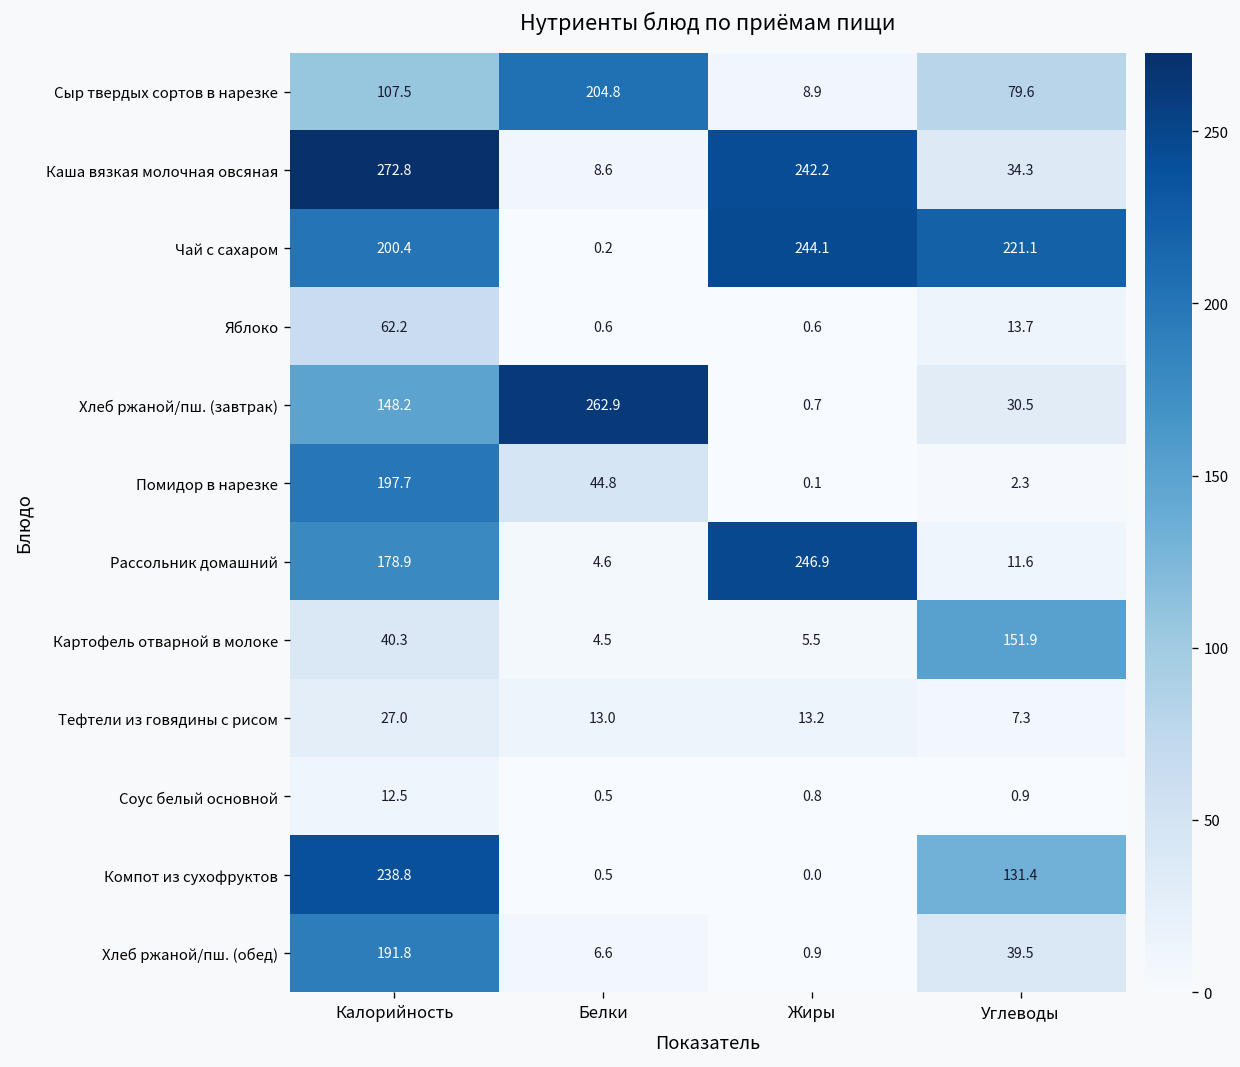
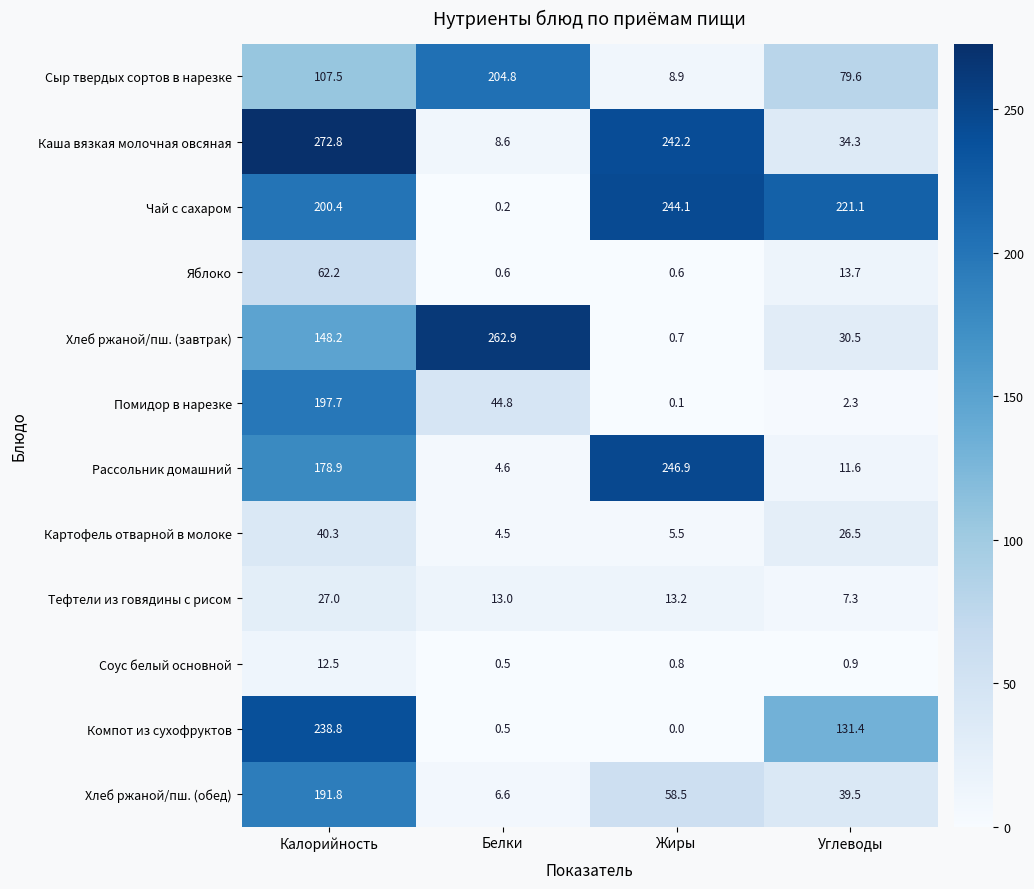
  {
    "Сыр твердых сортов в нарезке": {
      "Калорийность": 107.5,
      "Белки": 204.8,
      "Жиры": 8.9,
      "Углеводы": 79.6
    },
    "Каша вязкая молочная овсяная": {
      "Калорийность": 272.8,
      "Белки": 8.6,
      "Жиры": 242.2,
      "Углеводы": 34.3
    },
    "Чай с сахаром": {
      "Калорийность": 200.4,
      "Белки": 0.2,
      "Жиры": 244.1,
      "Углеводы": 221.1
    },
    "Яблоко": {
      "Калорийность": 62.2,
      "Белки": 0.6,
      "Жиры": 0.6,
      "Углеводы": 13.7
    },
    "Хлеб ржаной/пш. (завтрак)": {
      "Калорийность": 148.2,
      "Белки": 262.9,
      "Жиры": 0.7,
      "Углеводы": 30.5
    },
    "Помидор в нарезке": {
      "Калорийность": 197.7,
      "Белки": 44.8,
      "Жиры": 0.1,
      "Углеводы": 2.3
    },
    "Рассольник домашний": {
      "Калорийность": 178.9,
      "Белки": 4.6,
      "Жиры": 246.9,
      "Углеводы": 11.6
    },
    "Картофель отварной в молоке": {
      "Калорийность": 40.3,
      "Белки": 4.5,
      "Жиры": 5.5,
-     "Углеводы": 151.9
+     "Углеводы": 26.5
    },
    "Тефтели из говядины с рисом": {
      "Калорийность": 27.0,
      "Белки": 13.0,
      "Жиры": 13.2,
      "Углеводы": 7.3
    },
    "Соус белый основной": {
      "Калорийность": 12.5,
      "Белки": 0.5,
      "Жиры": 0.8,
      "Углеводы": 0.9
    },
    "Компот из сухофруктов": {
      "Калорийность": 238.8,
      "Белки": 0.5,
      "Жиры": 0.0,
      "Углеводы": 131.4
    },
    "Хлеб ржаной/пш. (обед)": {
      "Калорийность": 191.8,
      "Белки": 6.6,
-     "Жиры": 0.9,
+     "Жиры": 58.5,
      "Углеводы": 39.5
    }
  }
